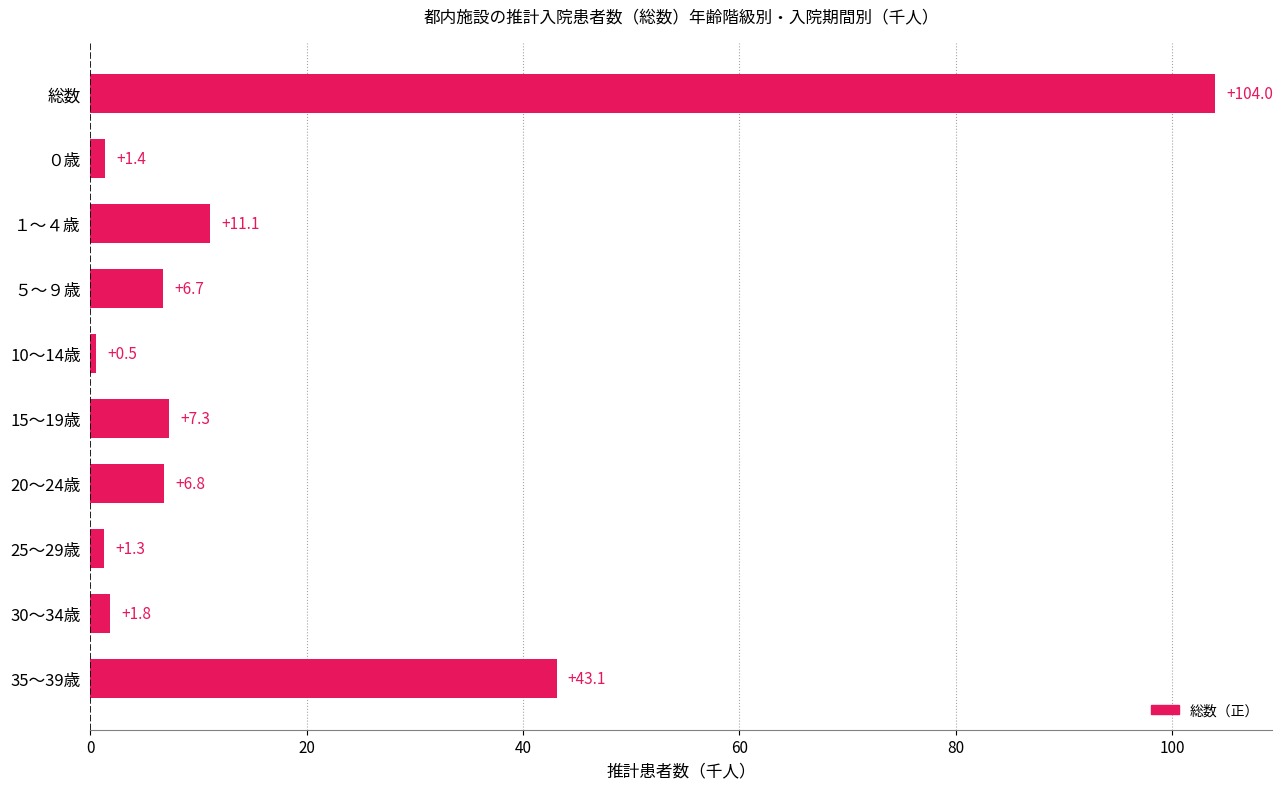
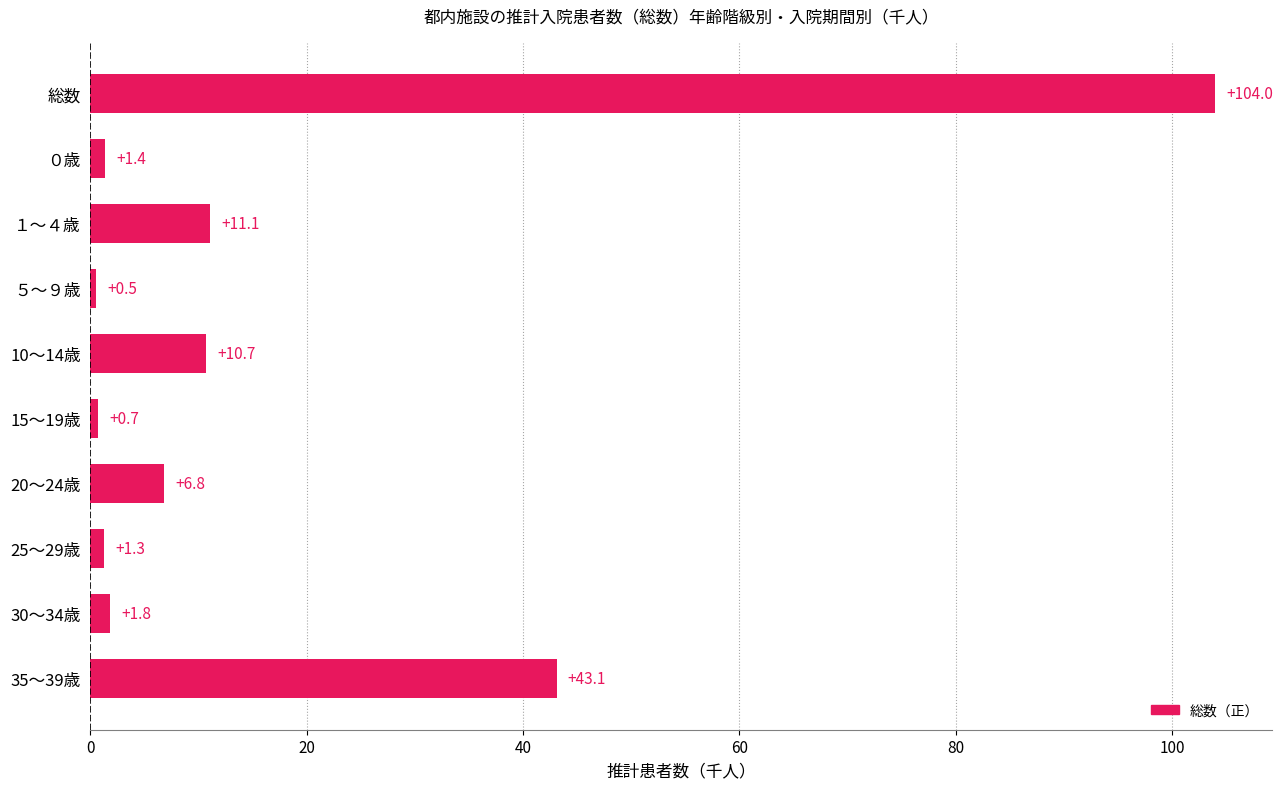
  {
    "総数": "+104.0",
    "０歳": "+1.4",
    "１～４歳": "+11.1",
-   "５～９歳": "+6.7",
-   "10～14歳": "+0.5",
-   "15～19歳": "+7.3",
+   "５～９歳": "+0.5",
+   "10～14歳": "+10.7",
+   "15～19歳": "+0.7",
    "20～24歳": "+6.8",
    "25～29歳": "+1.3",
    "30～34歳": "+1.8",
    "35～39歳": "+43.1"
  }
